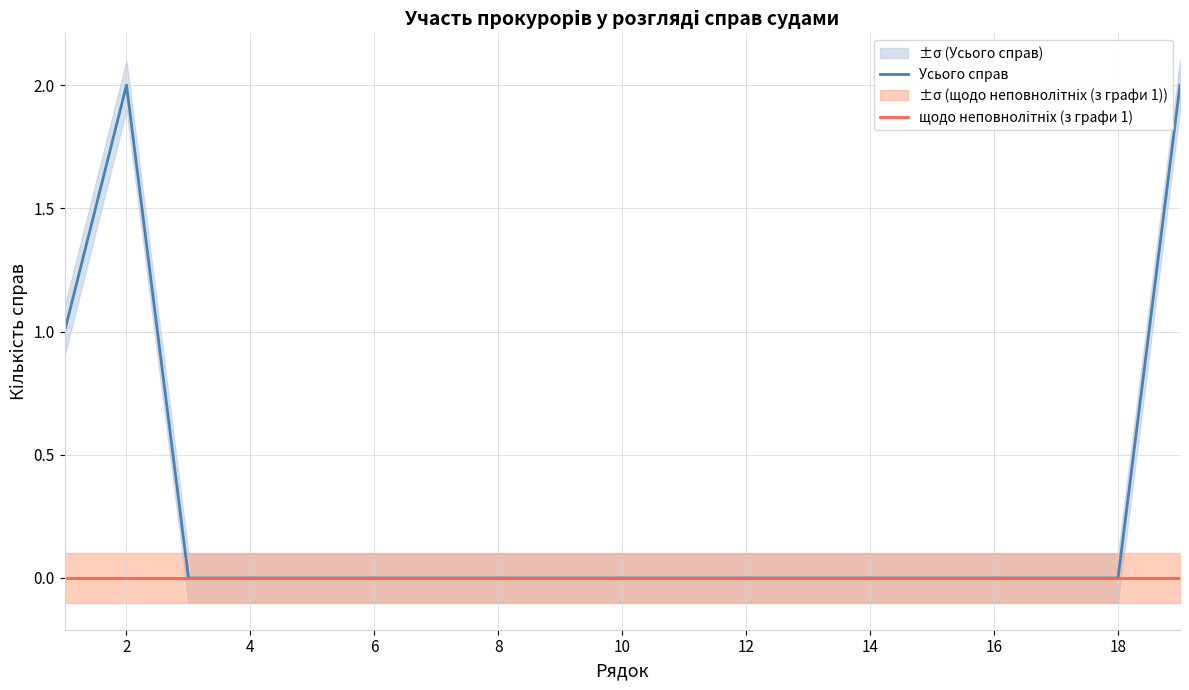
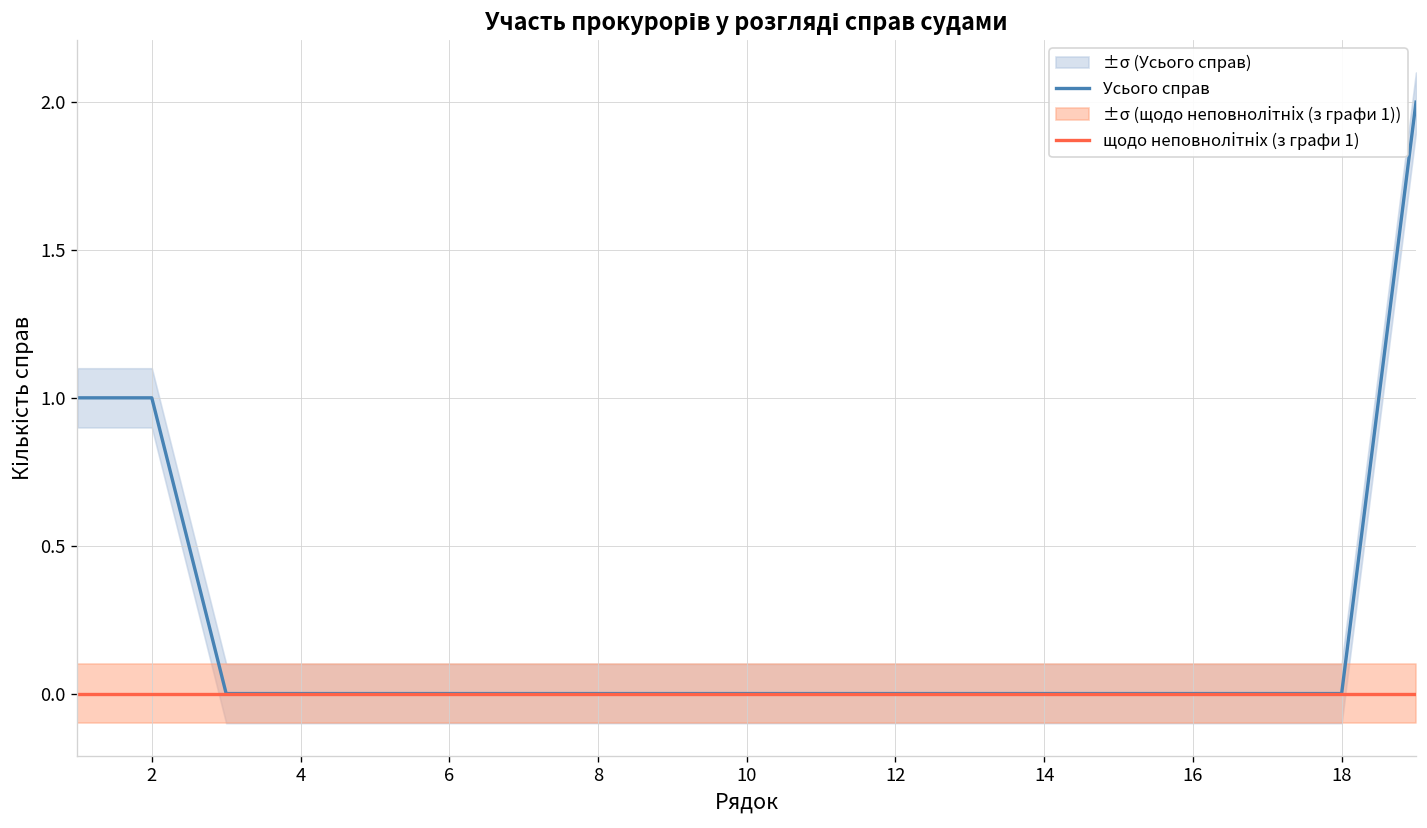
  {
    "Усього справ": {
-     "2": 2
+     "2": 1
    },
    "щодо неповнолітніх (з графи 1)": {
      "2": 0
    },
    "±σ (щодо неповнолітніх (з графи 1))": {
      "2": 0.10
    }
  }
